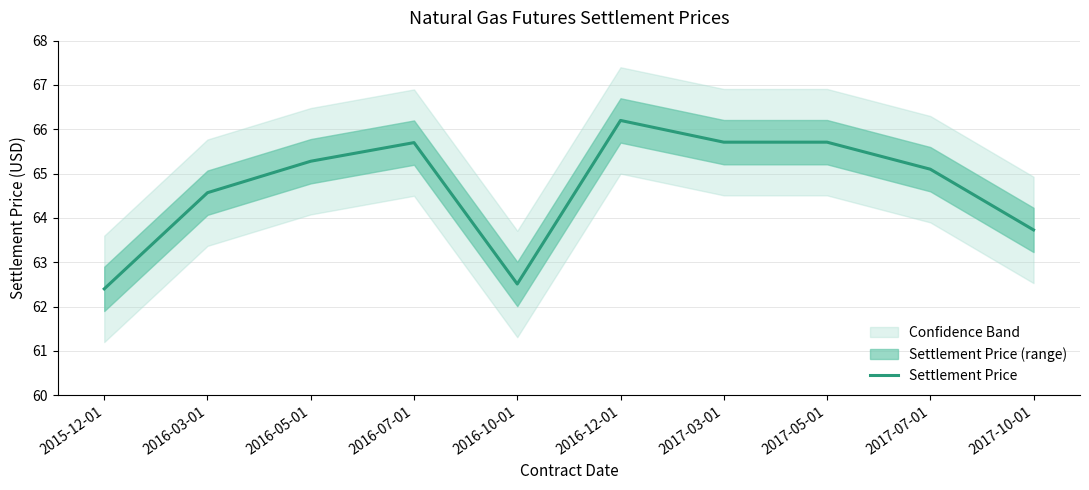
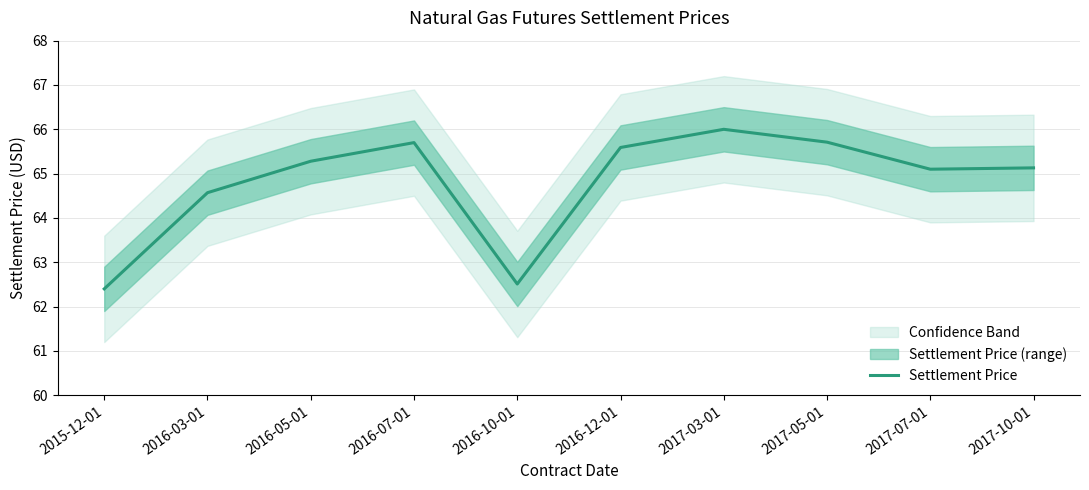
  {
    "Settlement Price": {
      "2015-12-01": 62.4,
      "2016-03-01": 64.6,
      "2016-05-01": 65.3,
      "2016-07-01": 65.7,
      "2016-10-01": 62.5,
-     "2016-12-01": 66.2,
-     "2017-03-01": 65.7,
+     "2016-12-01": 65.6,
+     "2017-03-01": 66.0,
      "2017-05-01": 65.7,
      "2017-07-01": 65.1,
-     "2017-10-01": 63.7
+     "2017-10-01": 65.1
    }
  }
